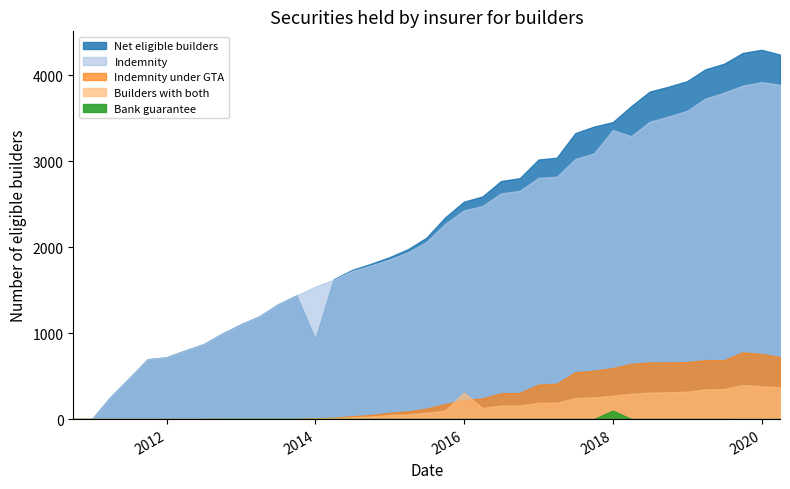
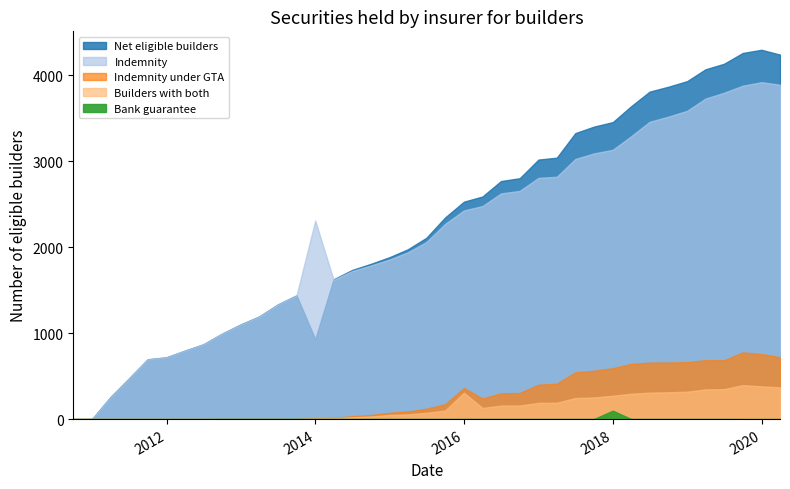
  {
    "Net eligible builders": {
      "2014": 900,
      "2016": 2500,
      "2018": 3500,
      "2020": 4300
    },
    "Indemnity": {
-     "2014": 1500,
+     "2014": 2300,
      "2016": 2400,
-     "2018": 3400,
+     "2018": 3100,
      "2020": 3900
    },
    "Indemnity under GTA": {
-     "2016": 200,
+     "2016": 400,
      "2018": 600,
      "2020": 800
    },
    "Builders with both": {
      "2016": 300,
      "2018": 300,
      "2020": 400
    },
    "Bank guarantee": {
      "2018": 100,
      "2020": 0
    }
  }
